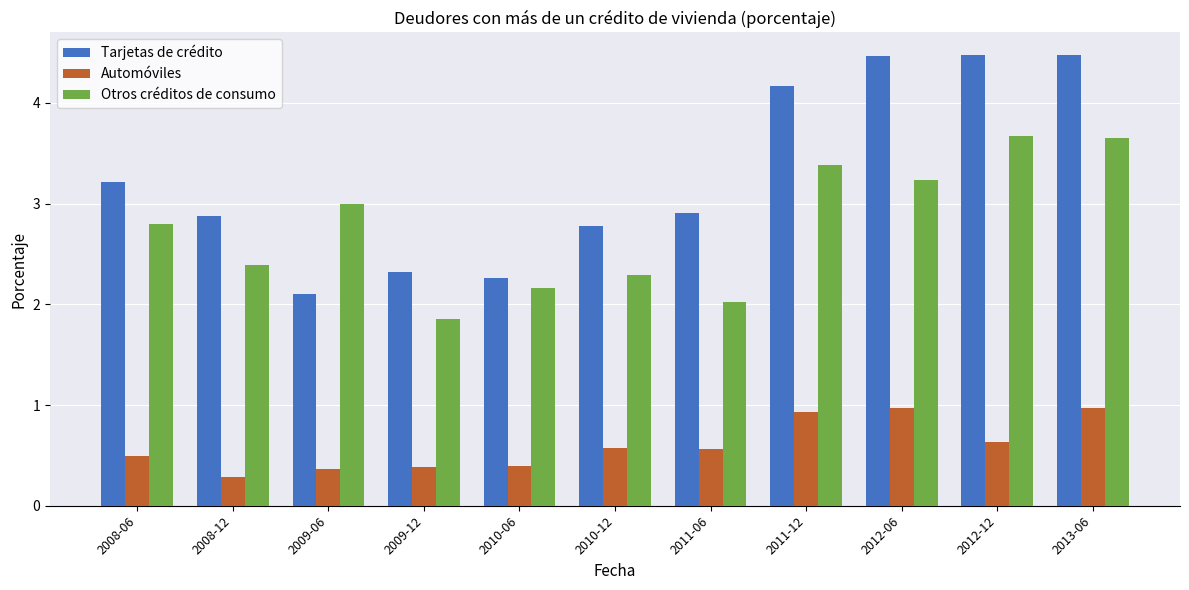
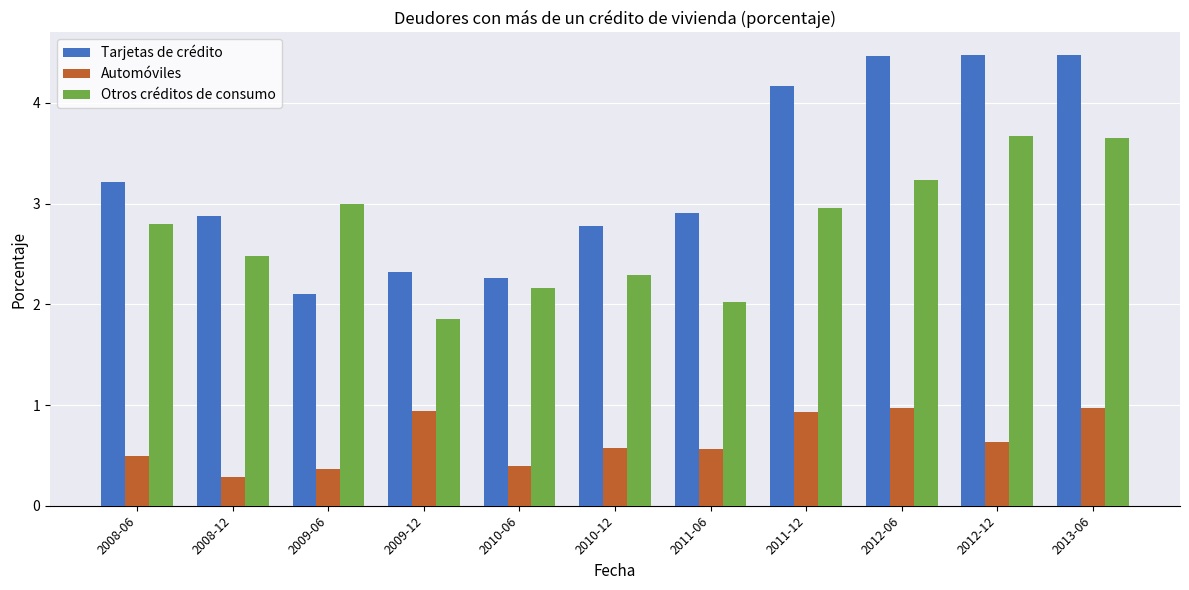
  {
    "Tarjetas de crédito": {
      "2008-06": 3.22,
      "2008-12": 2.87,
      "2009-06": 2.10,
      "2009-12": 2.32,
      "2010-06": 2.26,
      "2010-12": 2.78,
      "2011-06": 2.91,
      "2011-12": 4.17,
      "2012-06": 4.46,
      "2012-12": 4.48,
      "2013-06": 4.47
    },
    "Automóviles": {
      "2008-06": 0.50,
      "2008-12": 0.28,
      "2009-06": 0.37,
-     "2009-12": 0.39,
+     "2009-12": 0.94,
      "2010-06": 0.39,
      "2010-12": 0.58,
      "2011-06": 0.56,
      "2011-12": 0.93,
      "2012-06": 0.97,
      "2012-12": 0.63,
      "2013-06": 0.97
    },
    "Otros créditos de consumo": {
      "2008-06": 2.80,
-     "2008-12": 2.39,
+     "2008-12": 2.48,
      "2009-06": 2.99,
      "2009-12": 1.85,
      "2010-06": 2.16,
      "2010-12": 2.29,
      "2011-06": 2.03,
-     "2011-12": 3.38,
+     "2011-12": 2.95,
      "2012-06": 3.24,
      "2012-12": 3.67,
      "2013-06": 3.65
    }
  }
